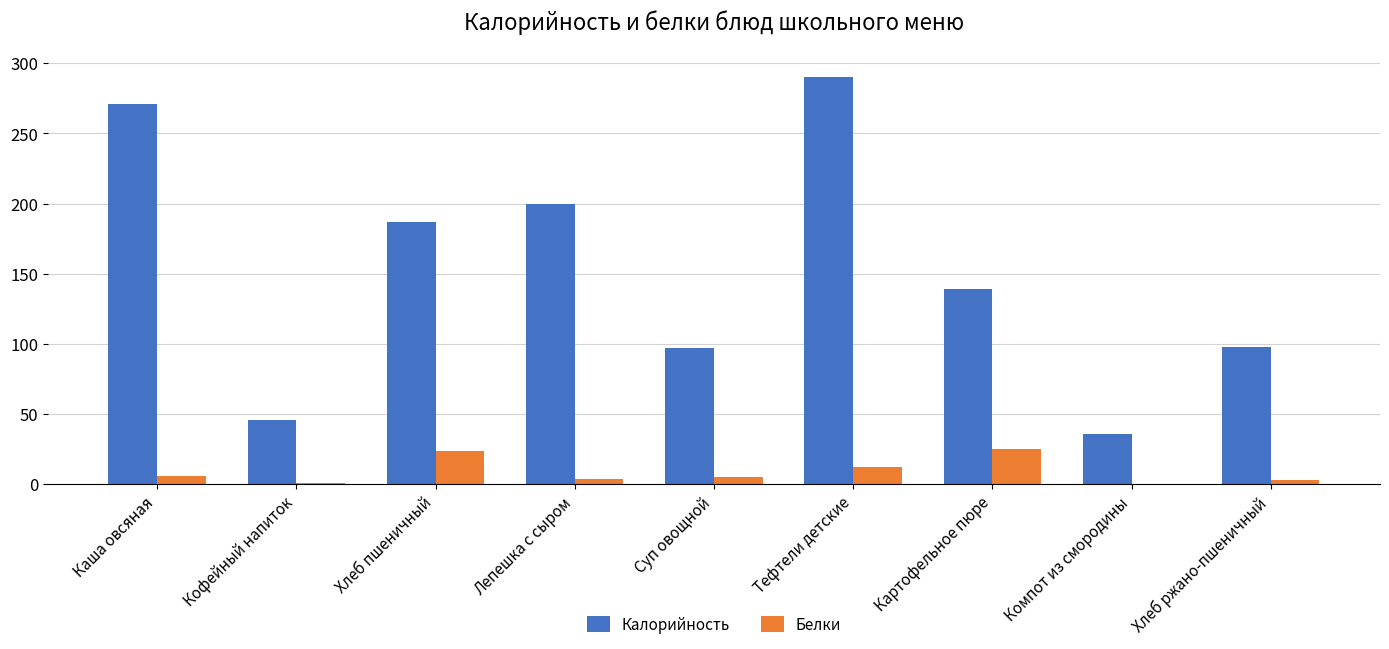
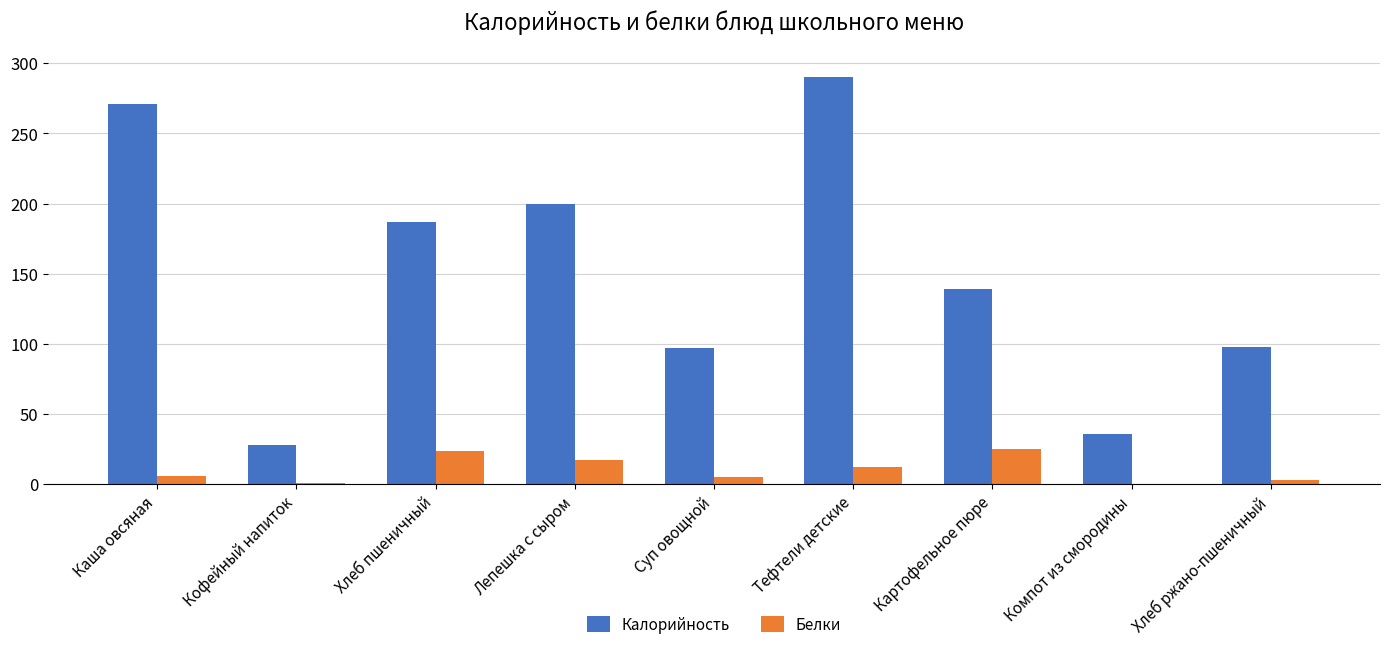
  {
    "Калорийность": {
      "Каша овсяная": 271,
-     "Кофейный напиток": 46,
+     "Кофейный напиток": 28,
      "Хлеб пшеничный": 187,
      "Лепешка с сыром": 200,
      "Суп овощной": 97,
      "Тефтели детские": 290,
      "Картофельное пюре": 139,
      "Компот из смородины": 36,
      "Хлеб ржано-пшеничный": 98
    },
    "Белки": {
      "Каша овсяная": 6,
      "Хлеб пшеничный": 24,
-     "Лепешка с сыром": 4,
+     "Лепешка с сыром": 17,
      "Суп овощной": 5,
      "Тефтели детские": 12,
      "Картофельное пюре": 25,
      "Компот из смородины": 0,
      "Хлеб ржано-пшеничный": 3
    }
  }
